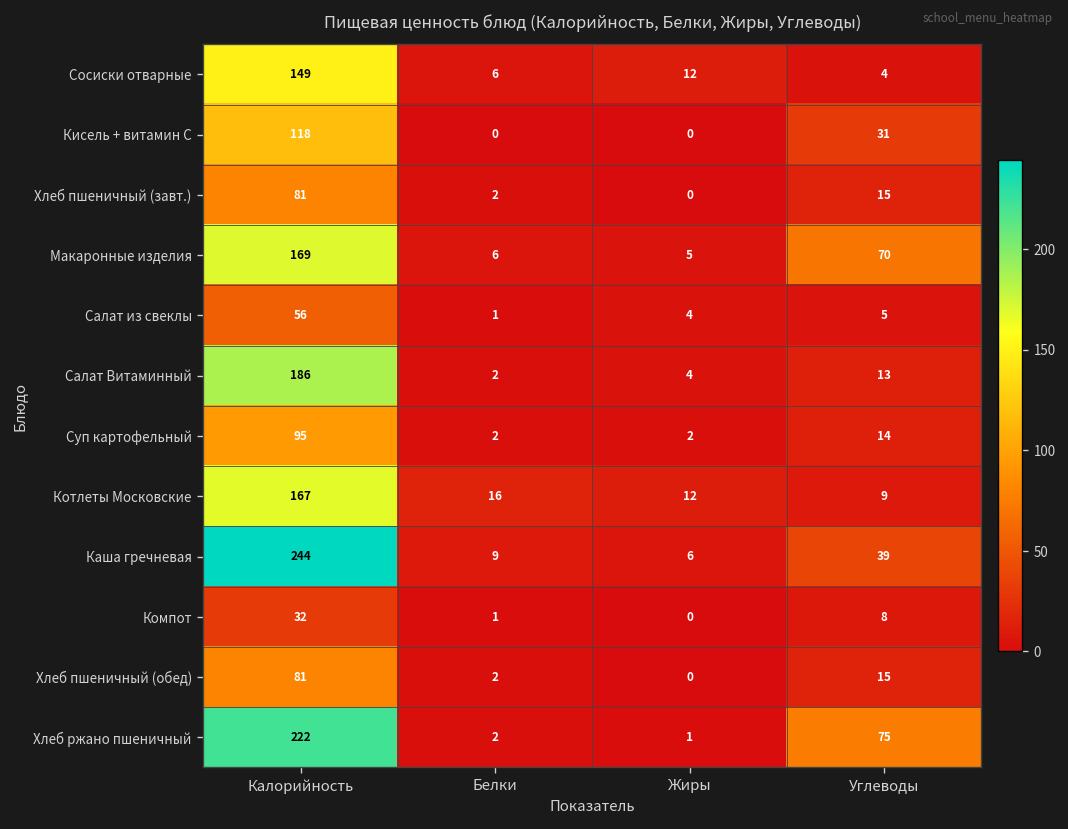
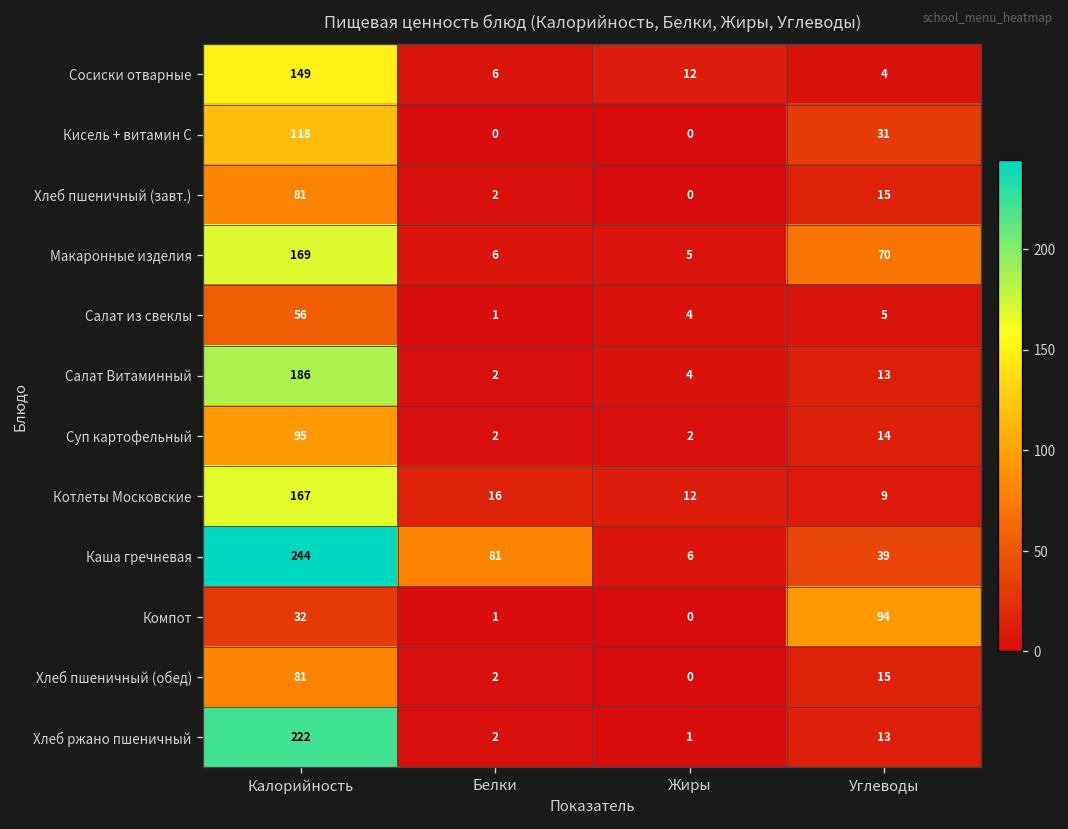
  {
    "Сосиски отварные": {
      "Калорийность": 149,
      "Белки": 6,
      "Жиры": 12,
      "Углеводы": 4
    },
    "Кисель + витамин С": {
      "Калорийность": 118,
      "Белки": 0,
      "Жиры": 0,
      "Углеводы": 31
    },
    "Хлеб пшеничный (завт.)": {
      "Калорийность": 81,
      "Белки": 2,
      "Жиры": 0,
      "Углеводы": 15
    },
    "Макаронные изделия": {
      "Калорийность": 169,
      "Белки": 6,
      "Жиры": 5,
      "Углеводы": 70
    },
    "Салат из свеклы": {
      "Калорийность": 56,
      "Белки": 1,
      "Жиры": 4,
      "Углеводы": 5
    },
    "Салат Витаминный": {
      "Калорийность": 186,
      "Белки": 2,
      "Жиры": 4,
      "Углеводы": 13
    },
    "Суп картофельный": {
      "Калорийность": 95,
      "Белки": 2,
      "Жиры": 2,
      "Углеводы": 14
    },
    "Котлеты Московские": {
      "Калорийность": 167,
      "Белки": 16,
      "Жиры": 12,
      "Углеводы": 9
    },
    "Каша гречневая": {
      "Калорийность": 244,
-     "Белки": 9,
+     "Белки": 81,
      "Жиры": 6,
      "Углеводы": 39
    },
    "Компот": {
      "Калорийность": 32,
      "Белки": 1,
      "Жиры": 0,
-     "Углеводы": 8
+     "Углеводы": 94
    },
    "Хлеб пшеничный (обед)": {
      "Калорийность": 81,
      "Белки": 2,
      "Жиры": 0,
      "Углеводы": 15
    },
    "Хлеб ржано пшеничный": {
      "Калорийность": 222,
      "Белки": 2,
      "Жиры": 1,
-     "Углеводы": 75
+     "Углеводы": 13
    }
  }
